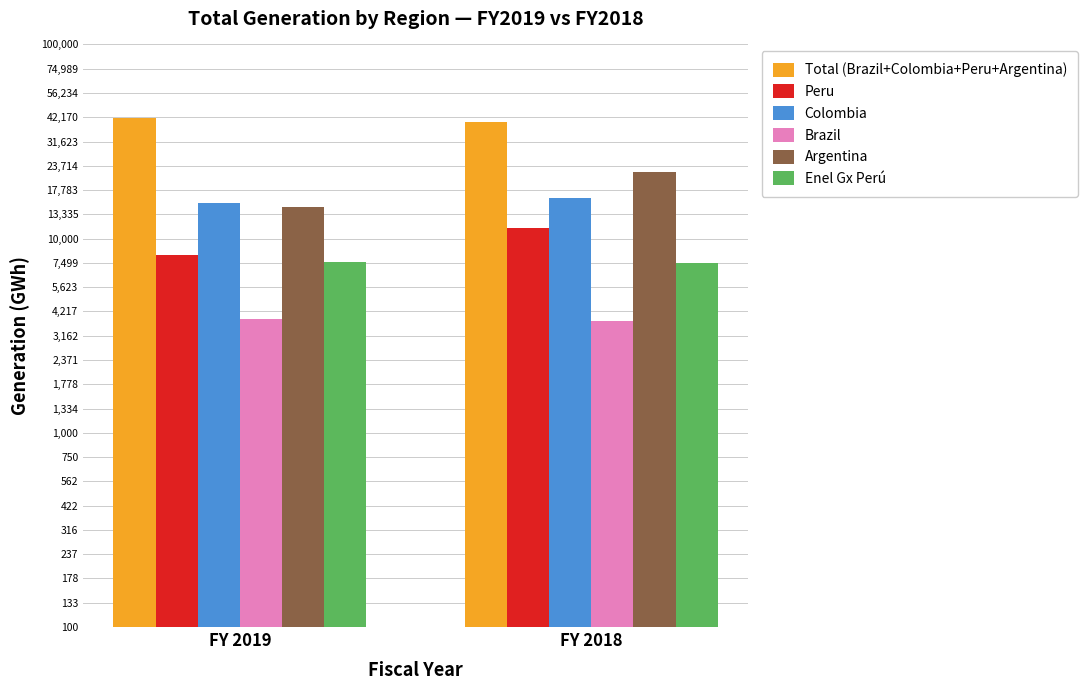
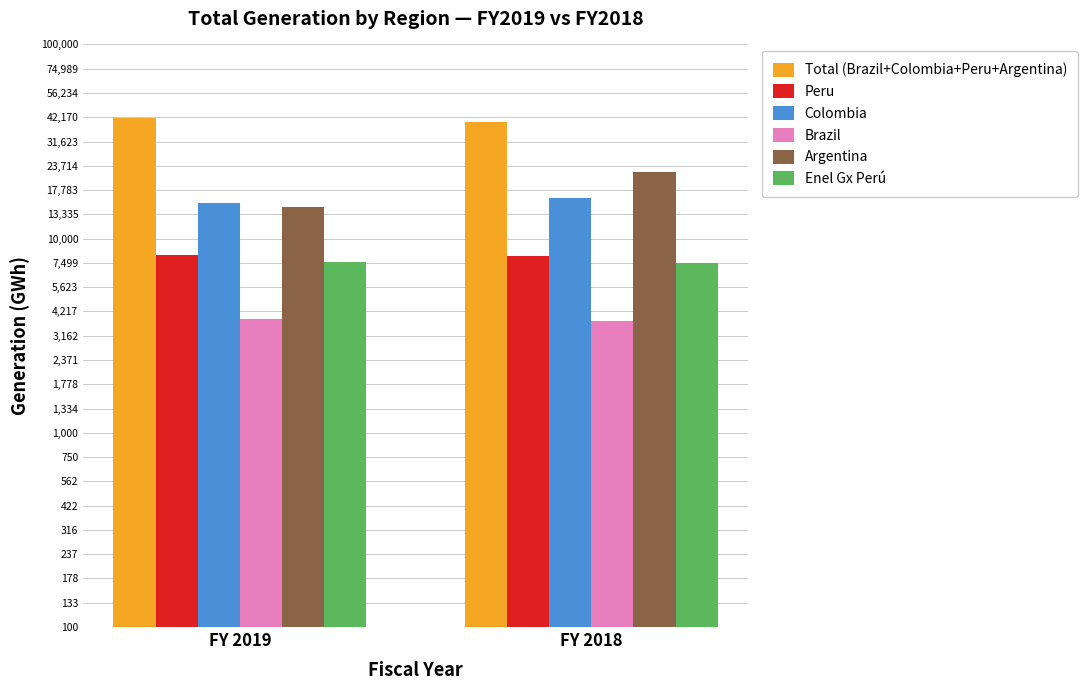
  {
    "Total (Brazil+Colombia+Peru+Argentina)": {
      "FY 2019": "42,000",
      "FY 2018": "40,000"
    },
    "Peru": {
      "FY 2019": "8,200",
-     "FY 2018": "11,000"
+     "FY 2018": "8,100"
    },
    "Colombia": {
      "FY 2019": "15,000",
      "FY 2018": "16,000"
    },
    "Brazil": {
      "FY 2019": "3,900",
      "FY 2018": "3,800"
    },
    "Argentina": {
      "FY 2019": "15,000",
      "FY 2018": "22,000"
    },
    "Enel Gx Perú": {
      "FY 2019": "7,600",
      "FY 2018": "7,500"
    }
  }
